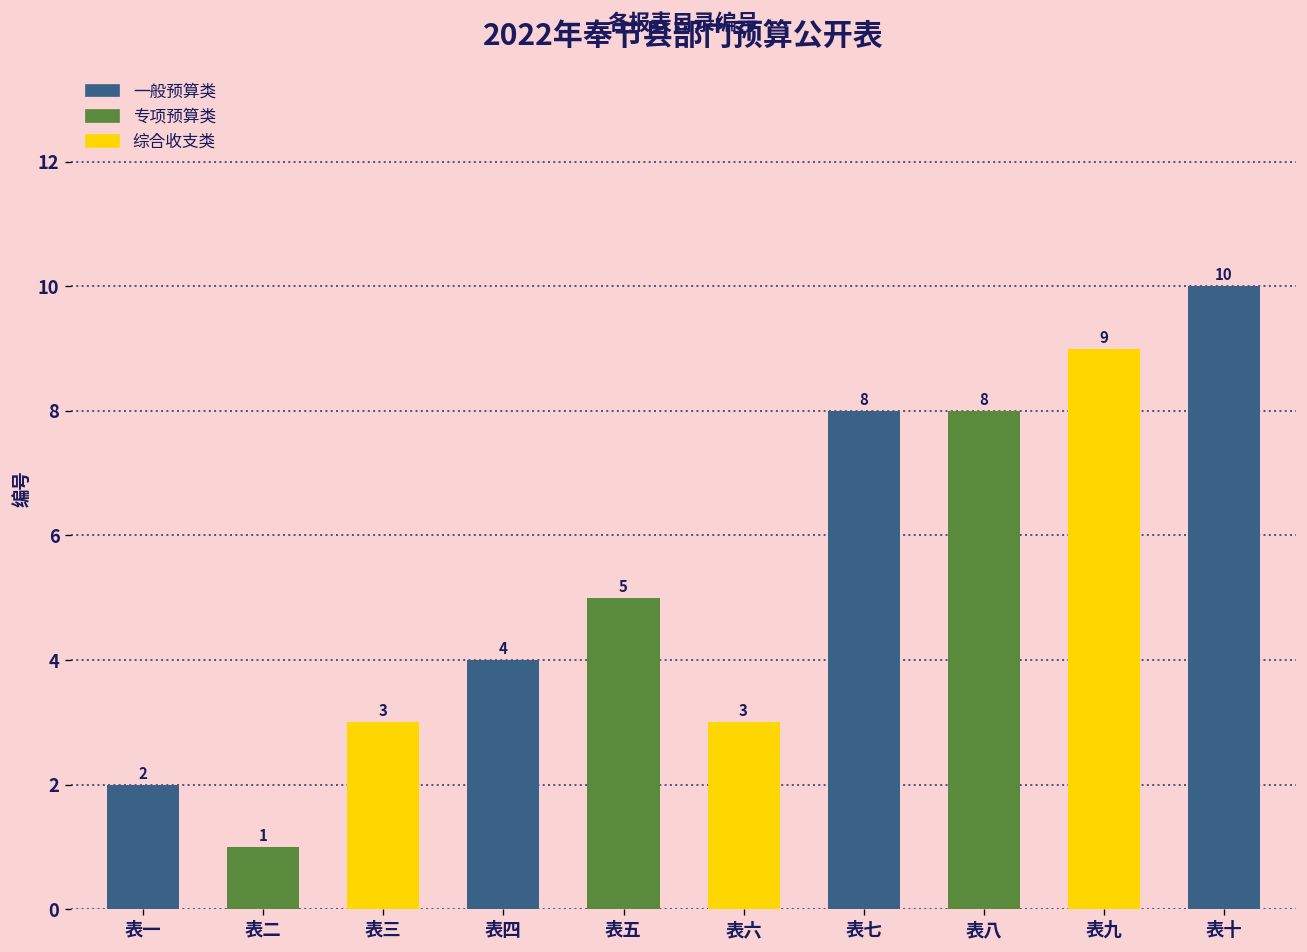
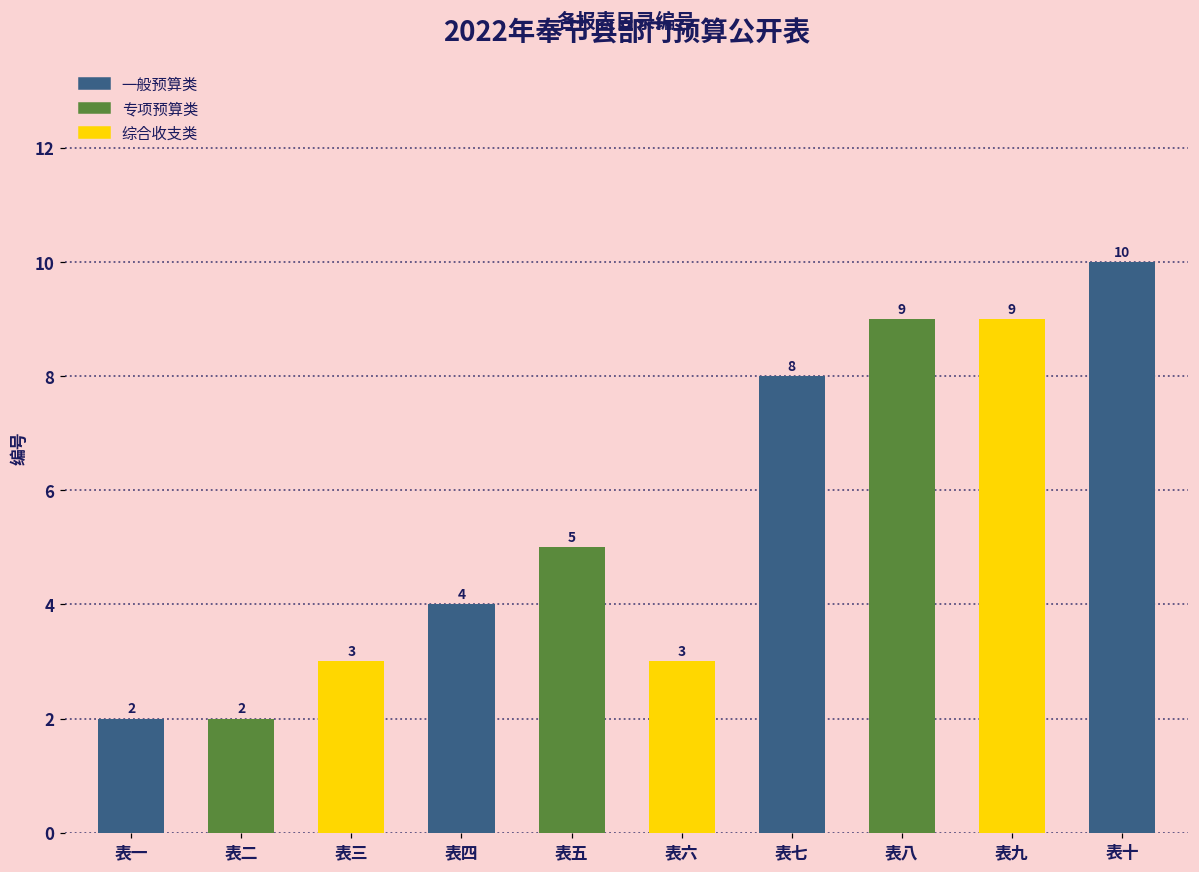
  {
    "表一": 2,
-   "表二": 1,
+   "表二": 2,
    "表三": 3,
    "表四": 4,
    "表五": 5,
    "表六": 3,
    "表七": 8,
-   "表八": 8,
+   "表八": 9,
    "表九": 9,
    "表十": 10
  }
